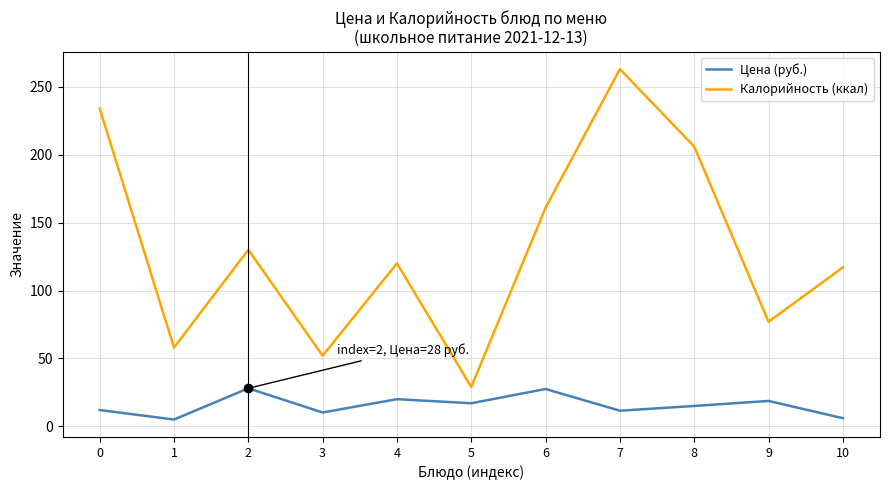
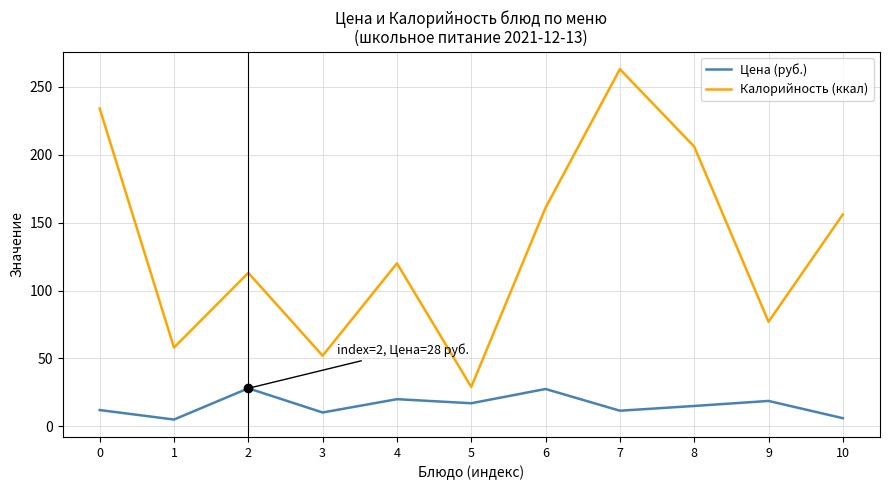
  {
    "Цена (руб.)": {
      "0": 12,
      "1": 5,
      "3": 10,
      "4": 20,
      "5": 17,
      "6": 28,
      "7": 12,
      "8": 15,
      "9": 19,
      "10": 6
    },
    "Калорийность (ккал)": {
      "0": 234,
      "1": 58,
-     "2": 130,
+     "2": 113,
      "4": 120,
      "5": 29,
      "6": 161,
      "7": 263,
      "8": 206,
      "9": 77,
-     "10": 117
+     "10": 156
    }
  }
